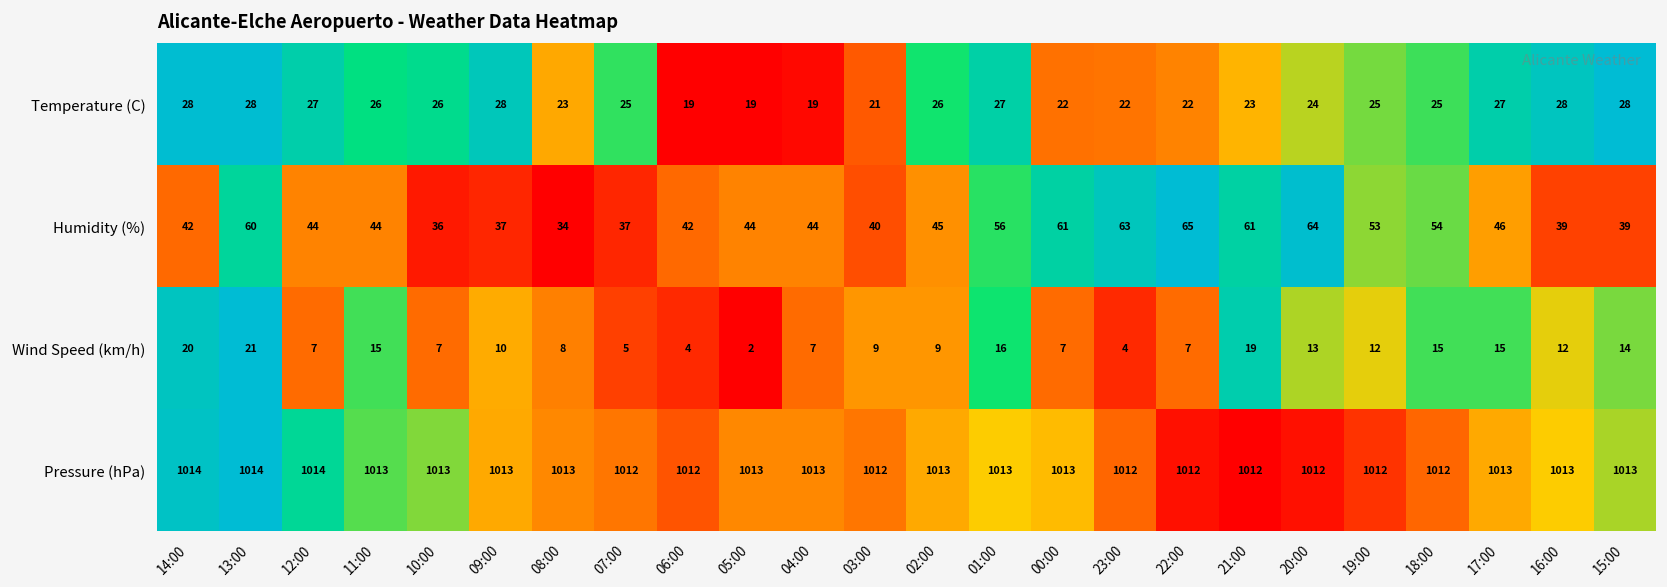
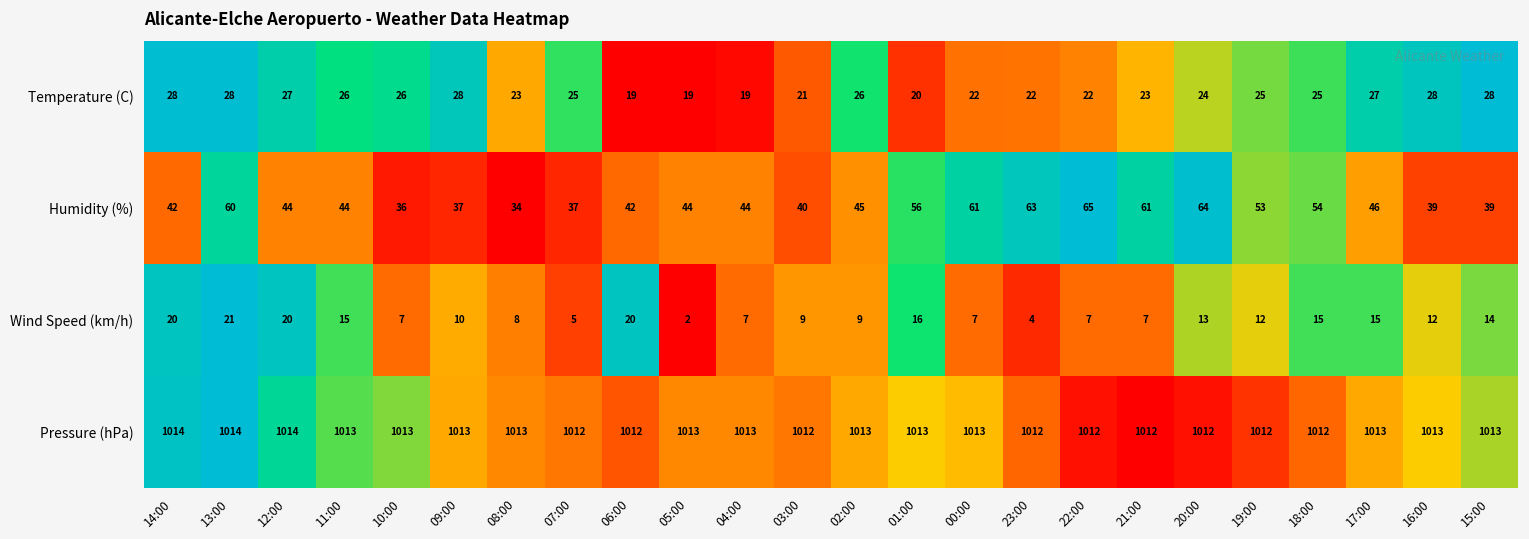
  {
    "Temperature (C)": {
      "14:00": 28,
      "13:00": 28,
      "12:00": 27,
      "11:00": 26,
      "10:00": 26,
      "09:00": 28,
      "08:00": 23,
      "07:00": 25,
      "06:00": 19,
      "05:00": 19,
      "04:00": 19,
      "03:00": 21,
      "02:00": 26,
-     "01:00": 27,
+     "01:00": 20,
      "00:00": 22,
      "23:00": 22,
      "22:00": 22,
      "21:00": 23,
      "20:00": 24,
      "19:00": 25,
      "18:00": 25,
      "17:00": 27,
      "15:00": 28
    },
    "Humidity (%)": {
      "14:00": 42,
      "13:00": 60,
      "12:00": 44,
      "11:00": 44,
      "10:00": 36,
      "09:00": 37,
      "08:00": 34,
      "07:00": 37,
      "06:00": 42,
      "05:00": 44,
      "04:00": 44,
      "03:00": 40,
      "02:00": 45,
      "01:00": 56,
      "00:00": 61,
      "23:00": 63,
      "22:00": 65,
      "21:00": 61,
      "20:00": 64,
      "19:00": 53,
      "18:00": 54,
      "17:00": 46,
      "16:00": 39,
      "15:00": 39
    },
    "Wind Speed (km/h)": {
      "14:00": 20,
      "13:00": 21,
-     "12:00": 7,
+     "12:00": 20,
      "11:00": 15,
      "10:00": 7,
      "09:00": 10,
      "08:00": 8,
      "07:00": 5,
-     "06:00": 4,
+     "06:00": 20,
      "05:00": 2,
      "04:00": 7,
      "03:00": 9,
      "02:00": 9,
      "01:00": 16,
      "00:00": 7,
      "23:00": 4,
      "22:00": 7,
-     "21:00": 19,
+     "21:00": 7,
      "20:00": 13,
      "19:00": 12,
      "18:00": 15,
      "17:00": 15,
      "16:00": 12,
      "15:00": 14
    },
    "Pressure (hPa)": {
      "14:00": 1014,
      "13:00": 1014,
      "12:00": 1014,
      "11:00": 1013,
      "10:00": 1013,
      "09:00": 1013,
      "08:00": 1013,
      "07:00": 1012,
      "06:00": 1012,
      "05:00": 1013,
      "04:00": 1013,
      "03:00": 1012,
      "02:00": 1013,
      "01:00": 1013,
      "00:00": 1013,
      "23:00": 1012,
      "22:00": 1012,
      "21:00": 1012,
      "20:00": 1012,
      "19:00": 1012,
      "18:00": 1012,
      "17:00": 1013,
      "16:00": 1013,
      "15:00": 1013
    }
  }
